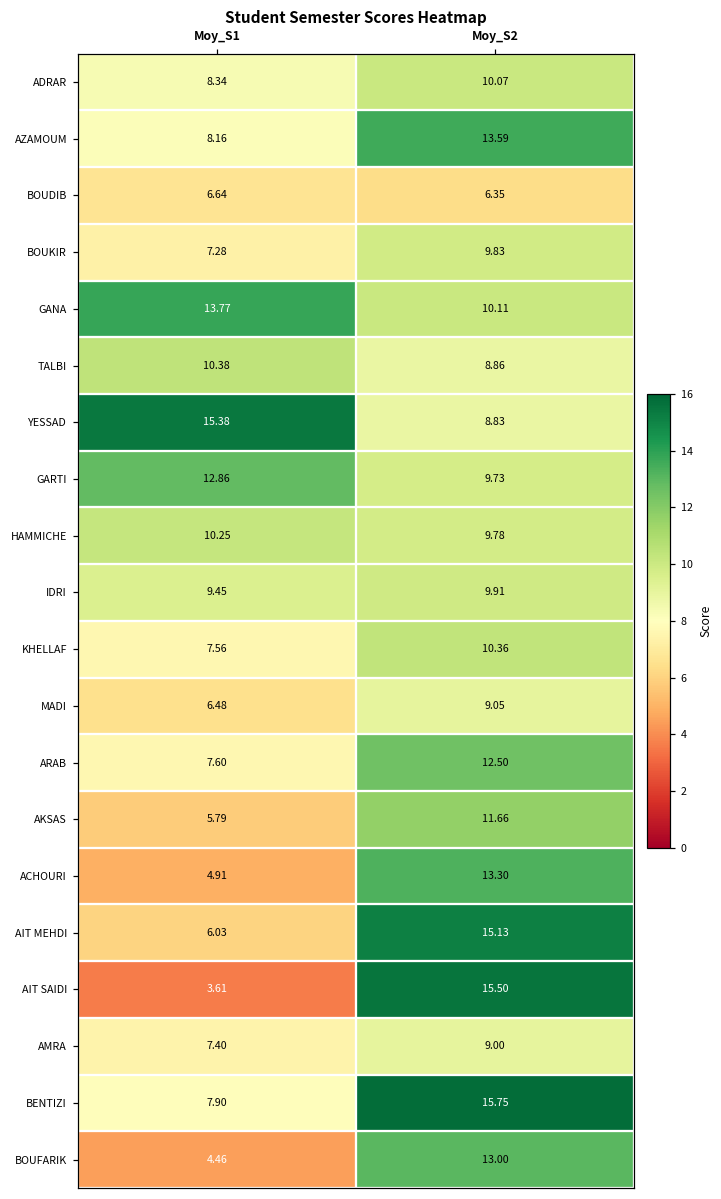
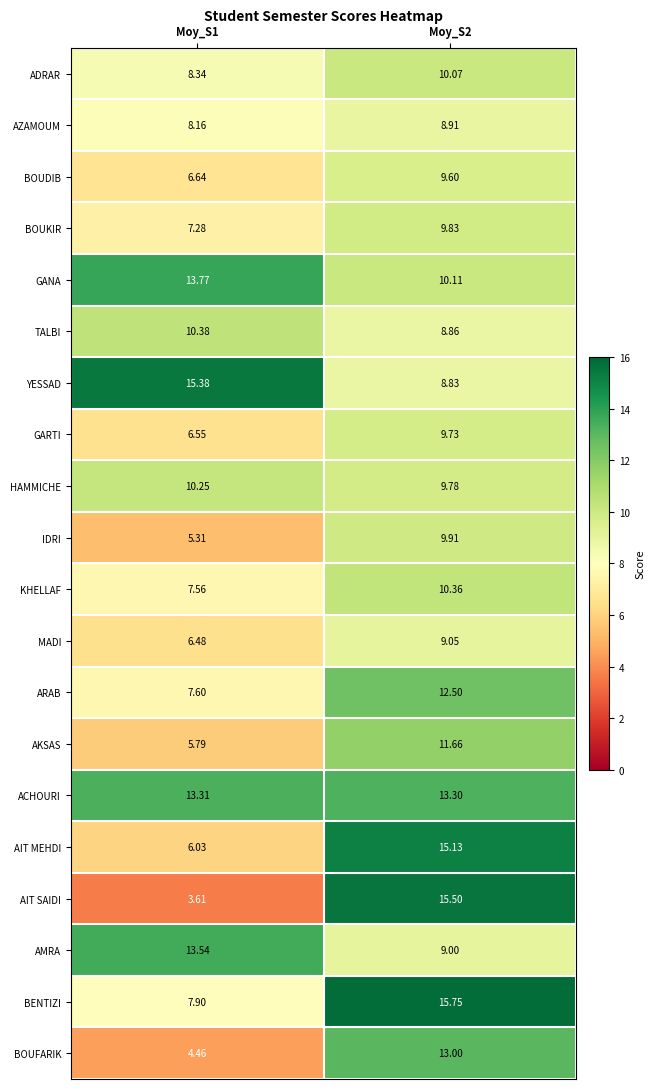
  {
    "ADRAR": {
      "Moy_S1": 8.34,
      "Moy_S2": 10.07
    },
    "AZAMOUM": {
      "Moy_S1": 8.16,
-     "Moy_S2": 13.59
+     "Moy_S2": 8.91
    },
    "BOUDIB": {
      "Moy_S1": 6.64,
-     "Moy_S2": 6.35
+     "Moy_S2": 9.60
    },
    "BOUKIR": {
      "Moy_S1": 7.28,
      "Moy_S2": 9.83
    },
    "GANA": {
      "Moy_S1": 13.77,
      "Moy_S2": 10.11
    },
    "TALBI": {
      "Moy_S1": 10.38,
      "Moy_S2": 8.86
    },
    "YESSAD": {
      "Moy_S1": 15.38,
      "Moy_S2": 8.83
    },
    "GARTI": {
-     "Moy_S1": 12.86,
+     "Moy_S1": 6.55,
      "Moy_S2": 9.73
    },
    "HAMMICHE": {
      "Moy_S1": 10.25,
      "Moy_S2": 9.78
    },
    "IDRI": {
-     "Moy_S1": 9.45,
+     "Moy_S1": 5.31,
      "Moy_S2": 9.91
    },
    "KHELLAF": {
      "Moy_S1": 7.56,
      "Moy_S2": 10.36
    },
    "MADI": {
      "Moy_S1": 6.48,
      "Moy_S2": 9.05
    },
    "ARAB": {
      "Moy_S1": 7.60,
      "Moy_S2": 12.50
    },
    "AKSAS": {
      "Moy_S1": 5.79,
      "Moy_S2": 11.66
    },
    "ACHOURI": {
-     "Moy_S1": 4.91,
+     "Moy_S1": 13.31,
      "Moy_S2": 13.30
    },
    "AIT MEHDI": {
      "Moy_S1": 6.03,
      "Moy_S2": 15.13
    },
    "AIT SAIDI": {
      "Moy_S1": 3.61,
      "Moy_S2": 15.50
    },
    "AMRA": {
-     "Moy_S1": 7.40,
+     "Moy_S1": 13.54,
      "Moy_S2": 9.00
    },
    "BENTIZI": {
      "Moy_S1": 7.90,
      "Moy_S2": 15.75
    },
    "BOUFARIK": {
      "Moy_S1": 4.46,
      "Moy_S2": 13.00
    }
  }
